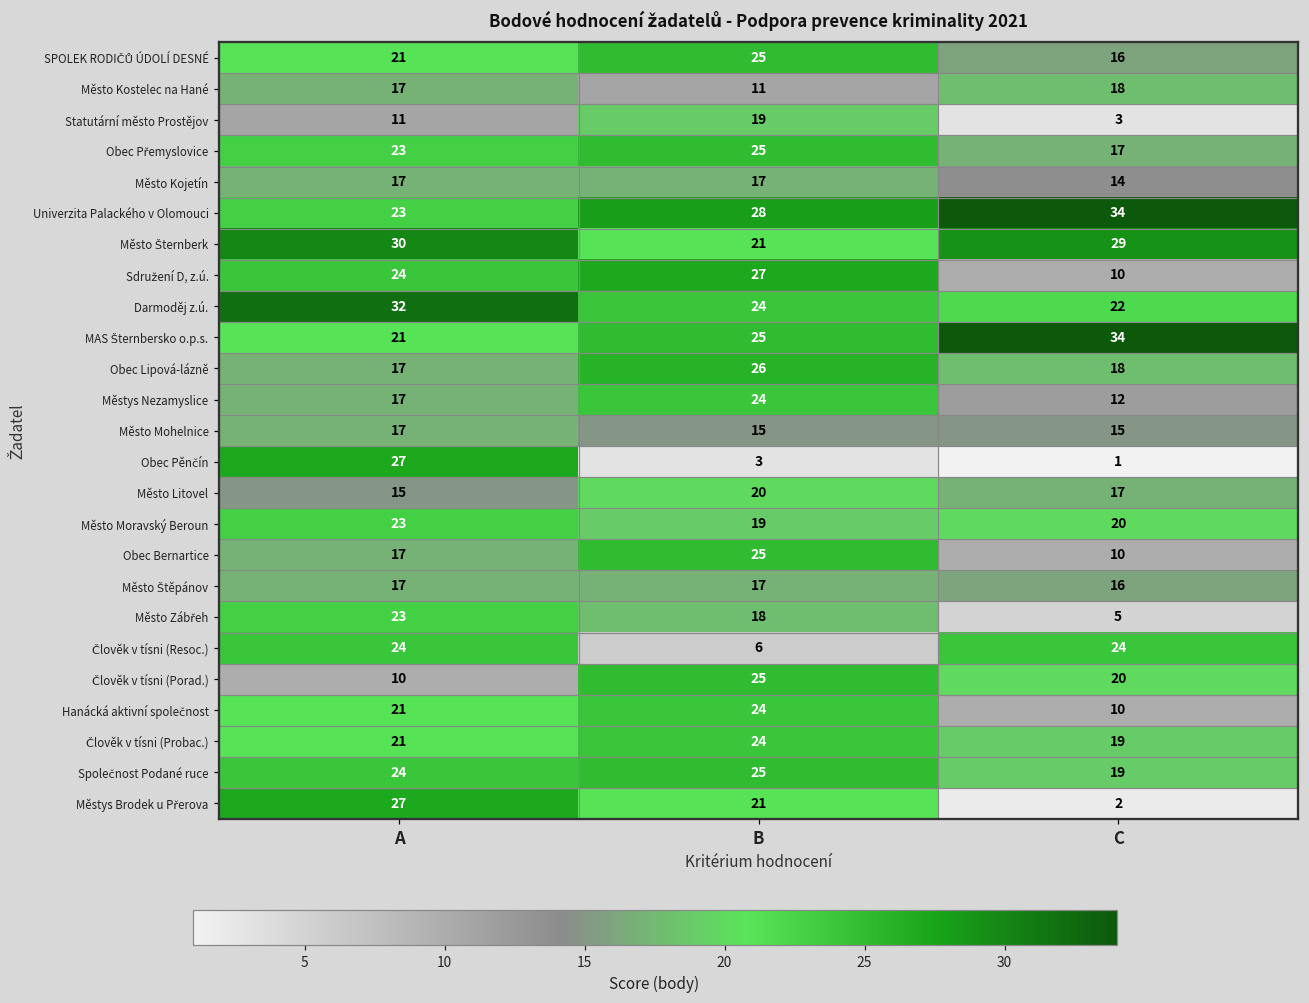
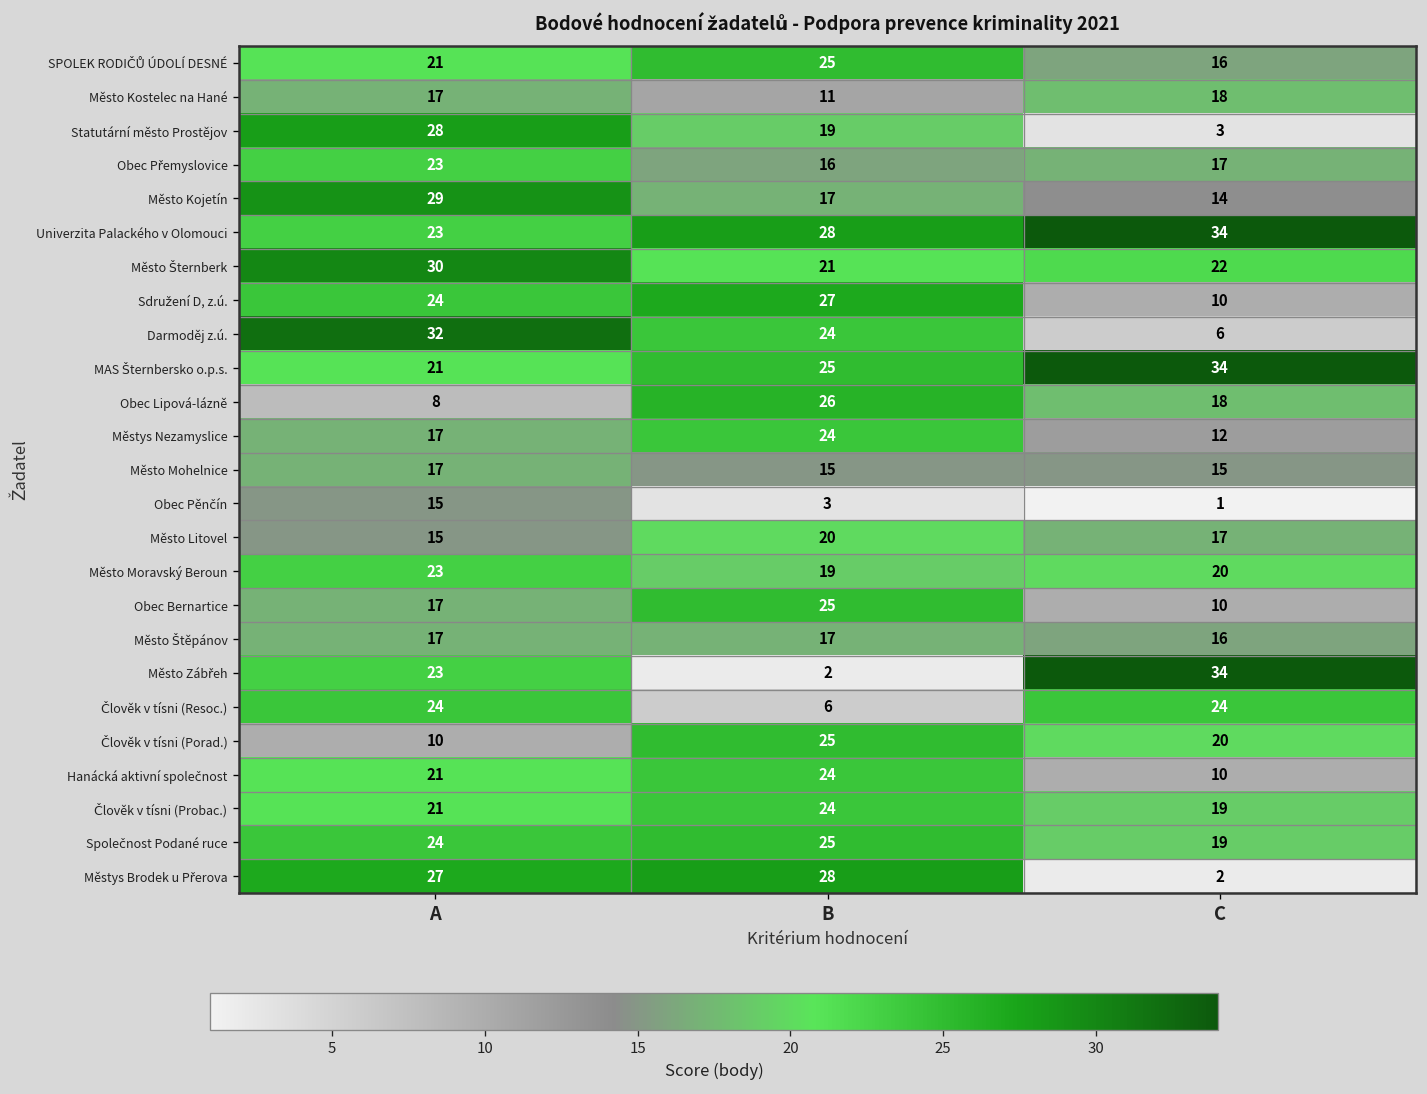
  {
    "SPOLEK RODIČŮ ÚDOLÍ DESNÉ": {
      "A": 21,
      "B": 25,
      "C": 16
    },
    "Město Kostelec na Hané": {
      "A": 17,
      "B": 11,
      "C": 18
    },
    "Statutární město Prostějov": {
-     "A": 11,
+     "A": 28,
      "B": 19,
      "C": 3
    },
    "Obec Přemyslovice": {
      "A": 23,
-     "B": 25,
+     "B": 16,
      "C": 17
    },
    "Město Kojetín": {
-     "A": 17,
+     "A": 29,
      "B": 17,
      "C": 14
    },
    "Univerzita Palackého v Olomouci": {
      "A": 23,
      "B": 28,
      "C": 34
    },
    "Město Šternberk": {
      "A": 30,
      "B": 21,
-     "C": 29
+     "C": 22
    },
    "Sdružení D, z.ú.": {
      "A": 24,
      "B": 27,
      "C": 10
    },
    "Darmoděj z.ú.": {
      "A": 32,
      "B": 24,
-     "C": 22
+     "C": 6
    },
    "MAS Šternbersko o.p.s.": {
      "A": 21,
      "B": 25,
      "C": 34
    },
    "Obec Lipová-lázně": {
-     "A": 17,
+     "A": 8,
      "B": 26,
      "C": 18
    },
    "Městys Nezamyslice": {
      "A": 17,
      "B": 24,
      "C": 12
    },
    "Město Mohelnice": {
      "A": 17,
      "B": 15,
      "C": 15
    },
    "Obec Pěnčín": {
-     "A": 27,
+     "A": 15,
      "B": 3,
      "C": 1
    },
    "Město Litovel": {
      "A": 15,
      "B": 20,
      "C": 17
    },
    "Město Moravský Beroun": {
      "A": 23,
      "B": 19,
      "C": 20
    },
    "Obec Bernartice": {
      "A": 17,
      "B": 25,
      "C": 10
    },
    "Město Štěpánov": {
      "A": 17,
      "B": 17,
      "C": 16
    },
    "Město Zábřeh": {
      "A": 23,
-     "B": 18,
-     "C": 5
+     "B": 2,
+     "C": 34
    },
    "Člověk v tísni (Resoc.)": {
      "A": 24,
      "B": 6,
      "C": 24
    },
    "Člověk v tísni (Porad.)": {
      "A": 10,
      "B": 25,
      "C": 20
    },
    "Hanácká aktivní společnost": {
      "A": 21,
      "B": 24,
      "C": 10
    },
    "Člověk v tísni (Probac.)": {
      "A": 21,
      "B": 24,
      "C": 19
    },
    "Společnost Podané ruce": {
      "A": 24,
      "B": 25,
      "C": 19
    },
    "Městys Brodek u Přerova": {
      "A": 27,
-     "B": 21,
+     "B": 28,
      "C": 2
    }
  }
